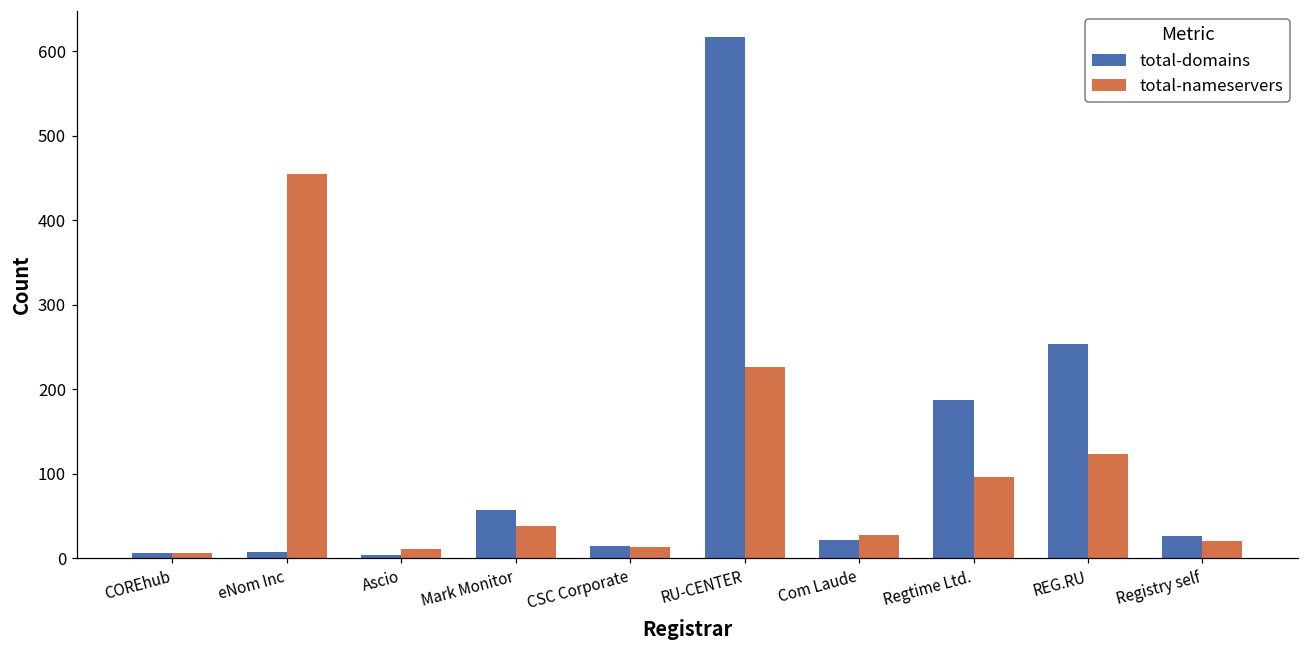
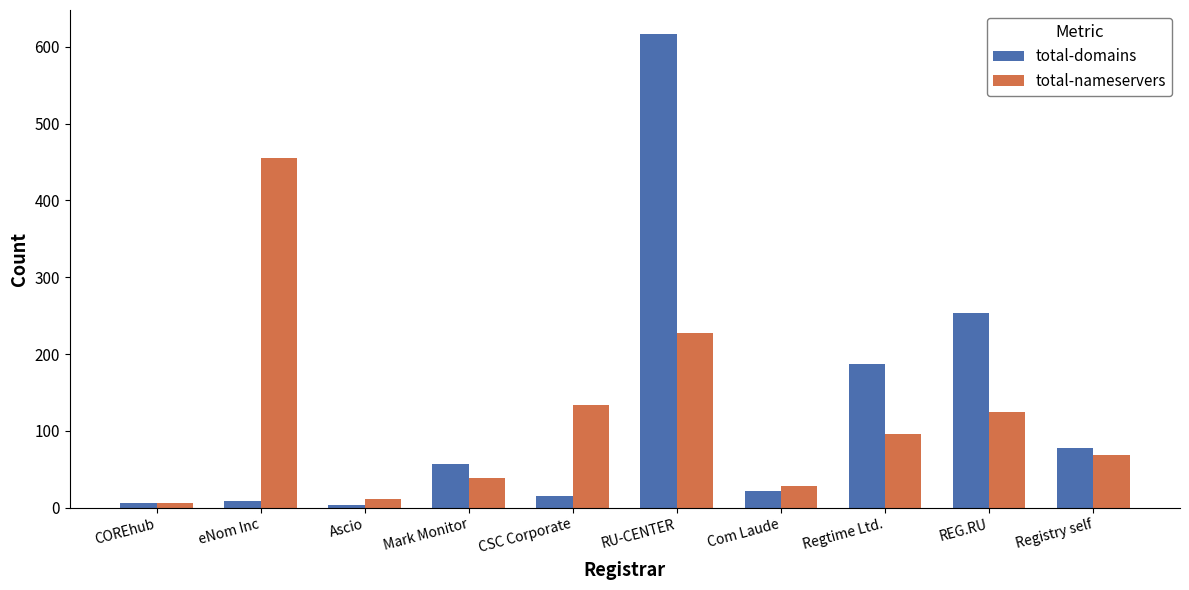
  {
    "total-domains": {
      "COREhub": 10,
      "eNom Inc": 10,
      "Ascio": 0,
      "Mark Monitor": 60,
      "CSC Corporate": 20,
      "RU-CENTER": 620,
      "Com Laude": 20,
      "Regtime Ltd.": 190,
      "REG.RU": 250,
-     "Registry self": 30
+     "Registry self": 80
    },
    "total-nameservers": {
      "COREhub": 10,
      "eNom Inc": 460,
      "Ascio": 10,
      "Mark Monitor": 40,
-     "CSC Corporate": 10,
+     "CSC Corporate": 130,
      "RU-CENTER": 230,
      "Com Laude": 30,
      "Regtime Ltd.": 100,
      "REG.RU": 120,
-     "Registry self": 20
+     "Registry self": 70
    }
  }
